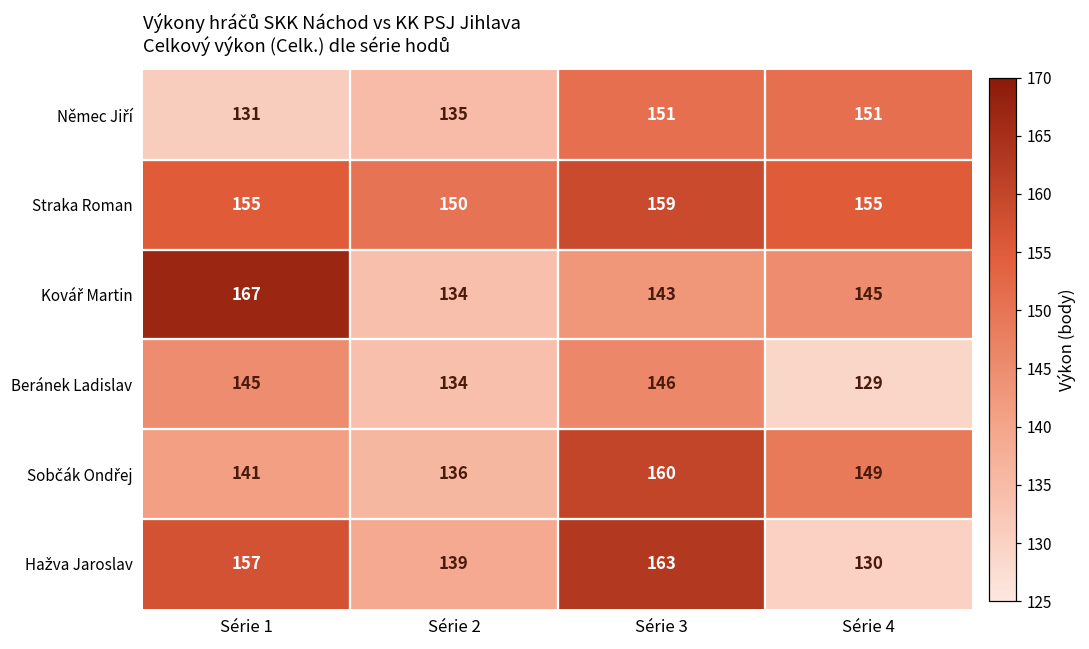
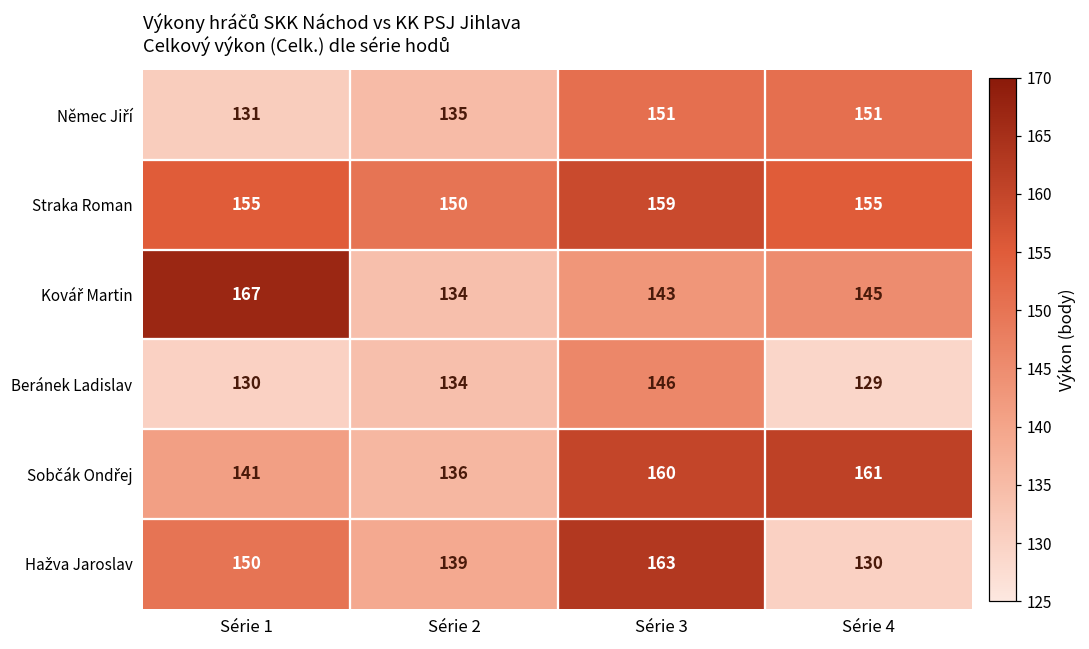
  {
    "Němec Jiří": {
      "Série 1": 131,
      "Série 2": 135,
      "Série 3": 151,
      "Série 4": 151
    },
    "Straka Roman": {
      "Série 1": 155,
      "Série 2": 150,
      "Série 3": 159,
      "Série 4": 155
    },
    "Kovář Martin": {
      "Série 1": 167,
      "Série 2": 134,
      "Série 3": 143,
      "Série 4": 145
    },
    "Beránek Ladislav": {
-     "Série 1": 145,
+     "Série 1": 130,
      "Série 2": 134,
      "Série 3": 146,
      "Série 4": 129
    },
    "Sobčák Ondřej": {
      "Série 1": 141,
      "Série 2": 136,
      "Série 3": 160,
-     "Série 4": 149
+     "Série 4": 161
    },
    "Hažva Jaroslav": {
-     "Série 1": 157,
+     "Série 1": 150,
      "Série 2": 139,
      "Série 3": 163,
      "Série 4": 130
    }
  }
